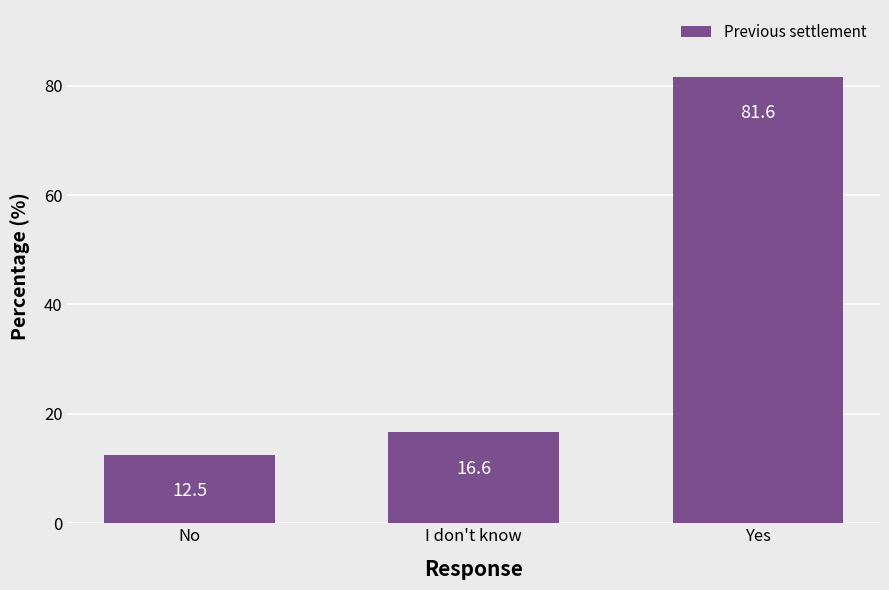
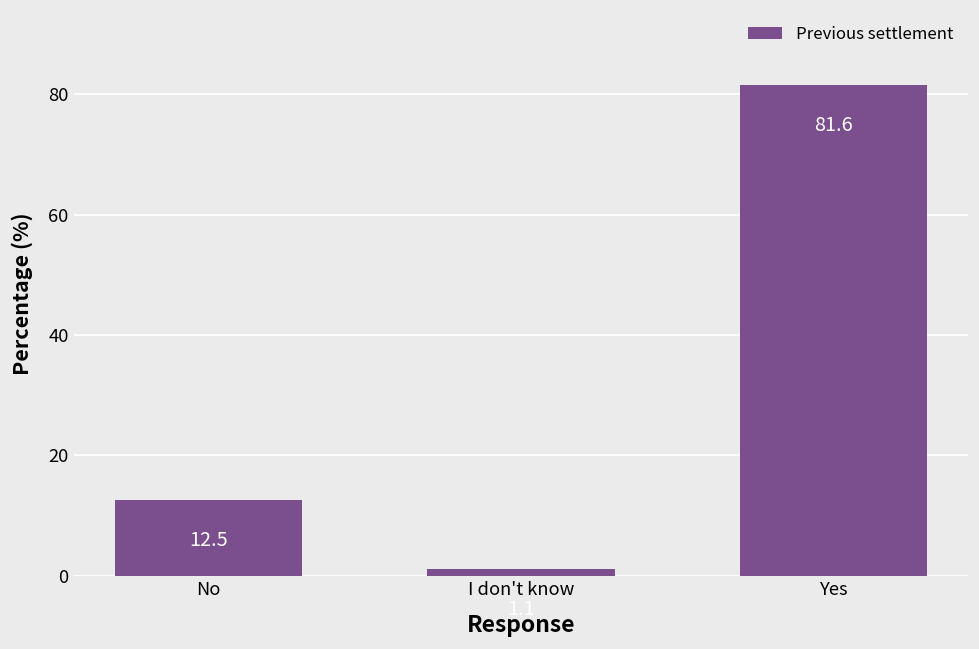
  {
-   "I don't know": 17
+   "I don't know": 1
  }
